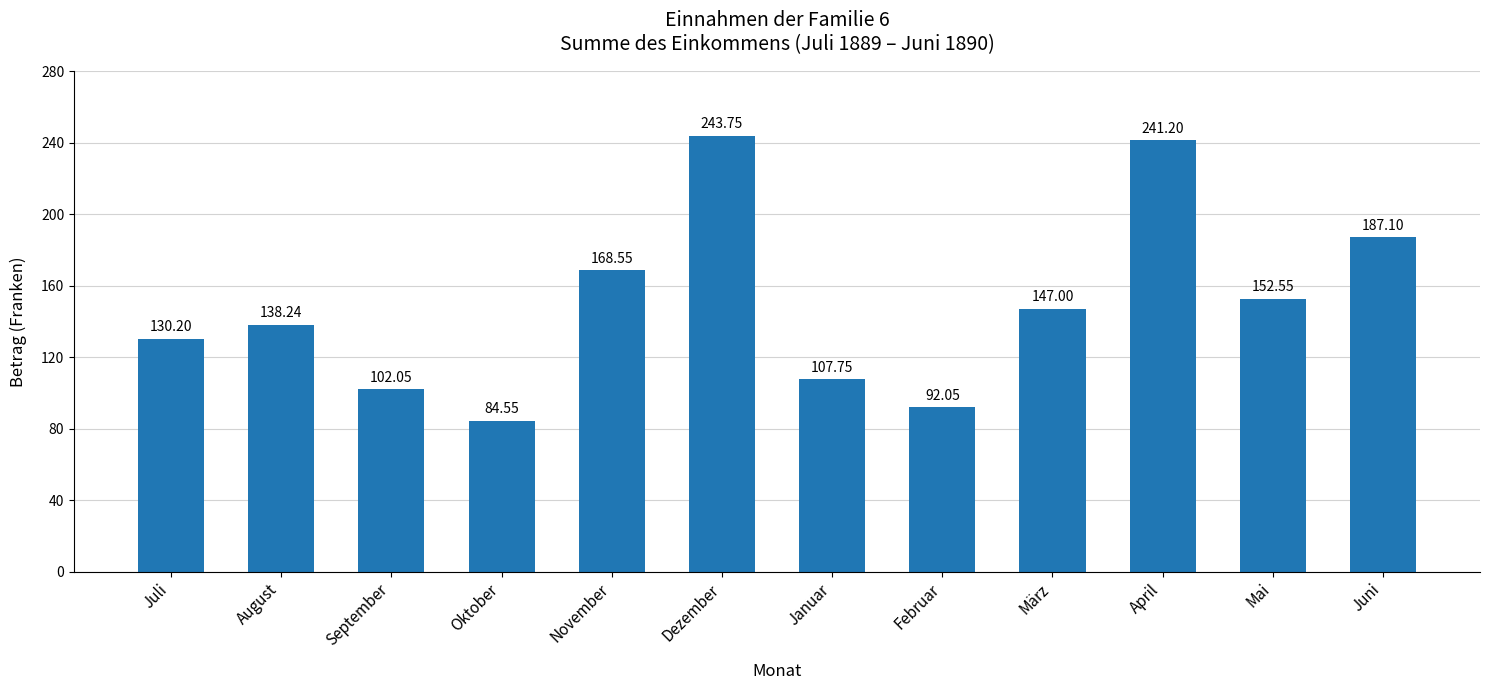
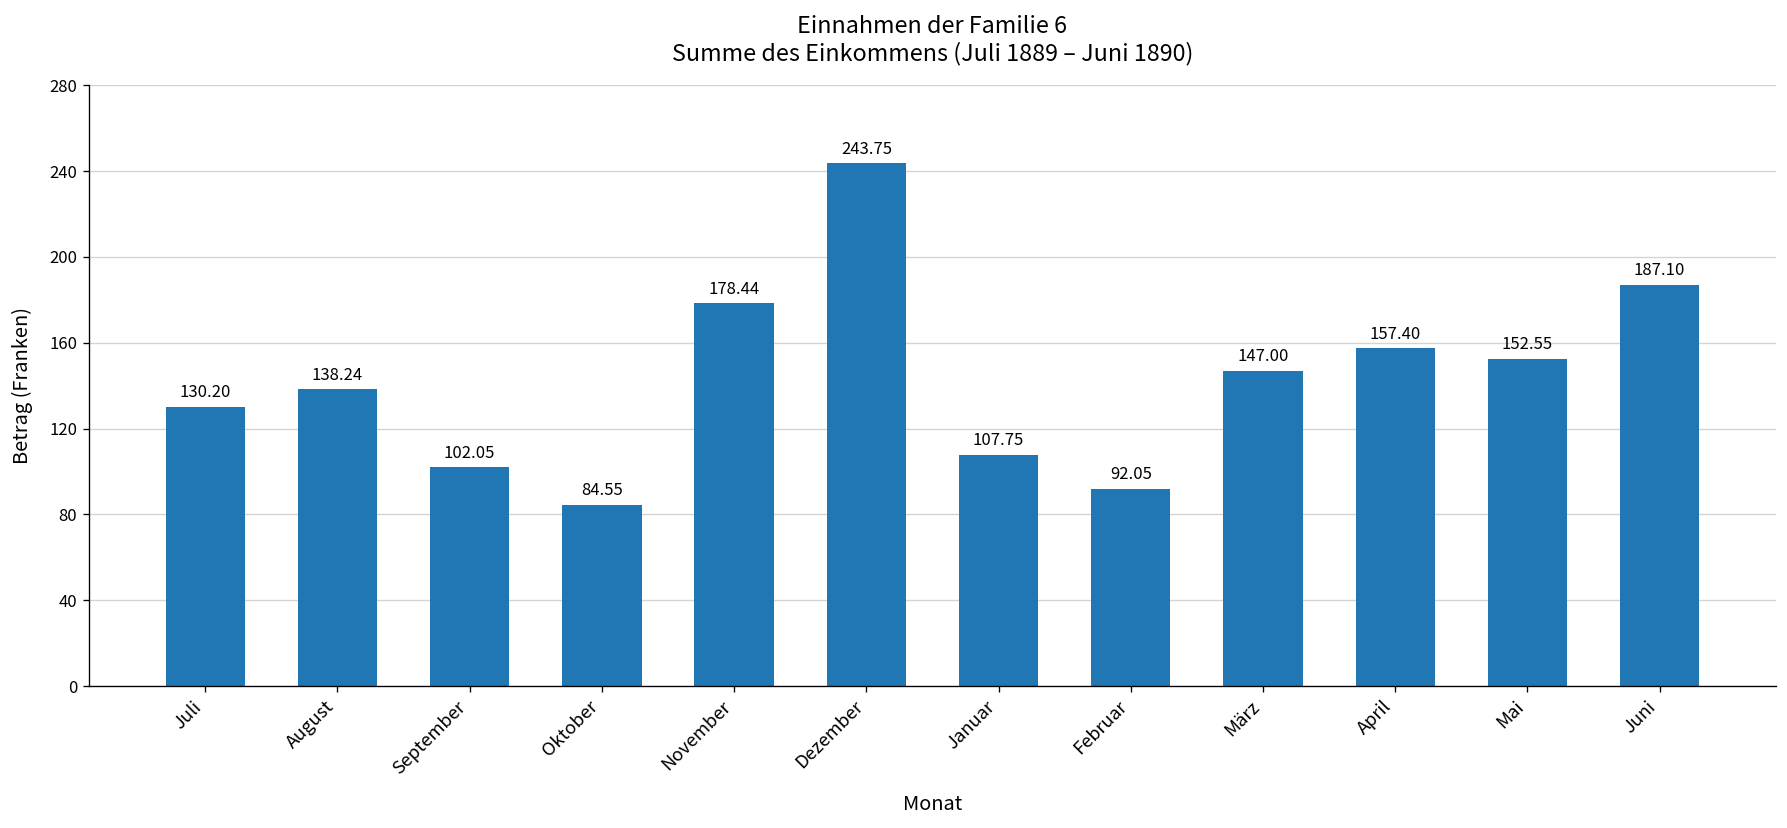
  {
    "Juli": 130.20,
    "August": 138.24,
    "September": 102.05,
    "Oktober": 84.55,
-   "November": 168.55,
+   "November": 178.44,
    "Dezember": 243.75,
    "Januar": 107.75,
    "Februar": 92.05,
    "März": 147.00,
-   "April": 241.20,
+   "April": 157.40,
    "Mai": 152.55,
    "Juni": 187.10
  }
